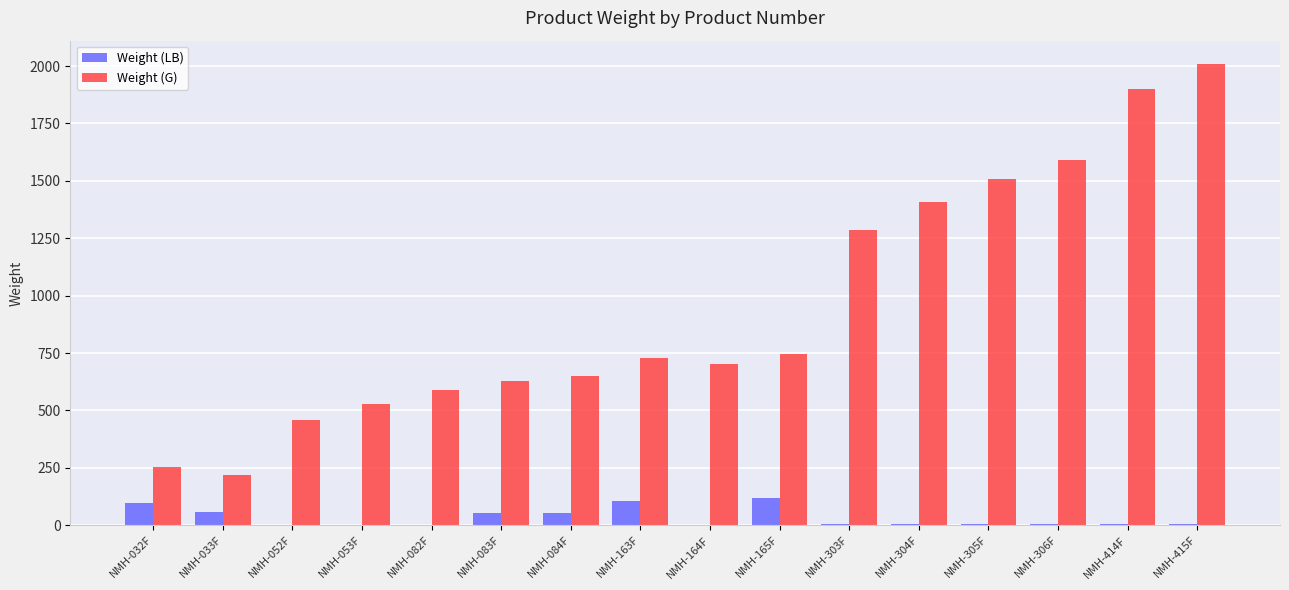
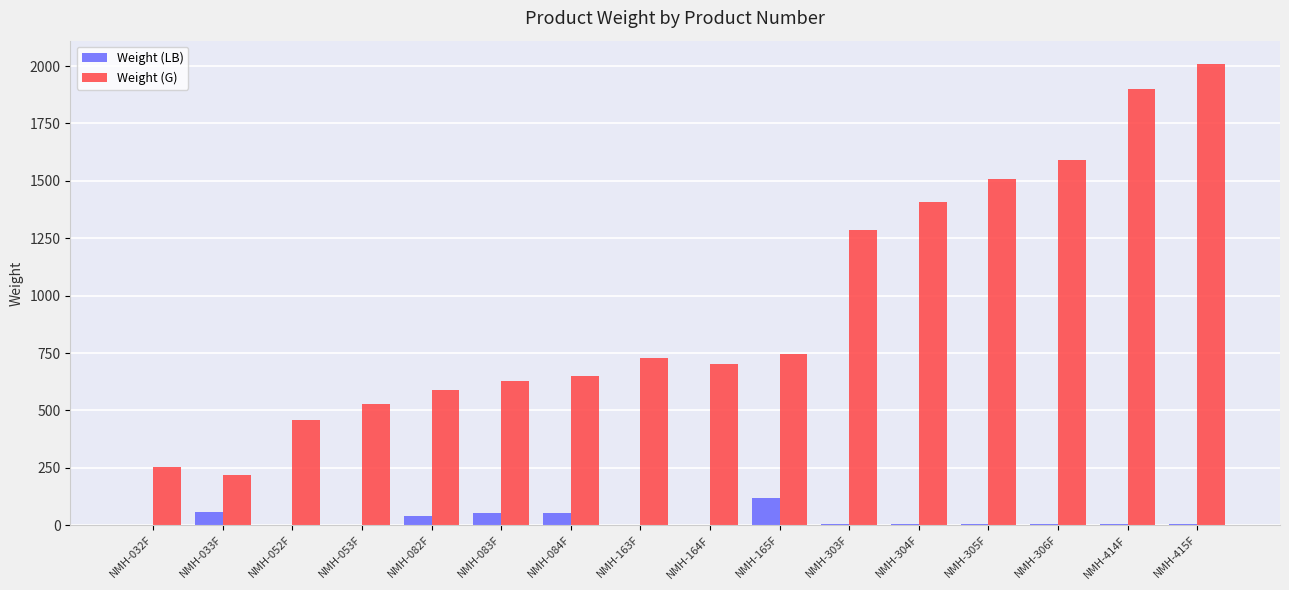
  {
    "Weight (LB)": {
-     "NMH-032F": 100,
+     "NMH-032F": 0,
      "NMH-033F": 60,
-     "NMH-082F": 0,
+     "NMH-082F": 40,
      "NMH-083F": 60,
      "NMH-084F": 50,
-     "NMH-163F": 110,
+     "NMH-163F": 0,
      "NMH-165F": 120
    },
    "Weight (G)": {
      "NMH-032F": 260,
      "NMH-033F": 220,
      "NMH-052F": 460,
      "NMH-053F": 530,
      "NMH-082F": 590,
      "NMH-083F": 630,
      "NMH-084F": 650,
      "NMH-163F": 730,
      "NMH-164F": 700,
      "NMH-165F": 750,
      "NMH-303F": 1290,
      "NMH-304F": 1410,
      "NMH-305F": 1510,
      "NMH-306F": 1590,
      "NMH-414F": 1900,
      "NMH-415F": 2010
    }
  }
